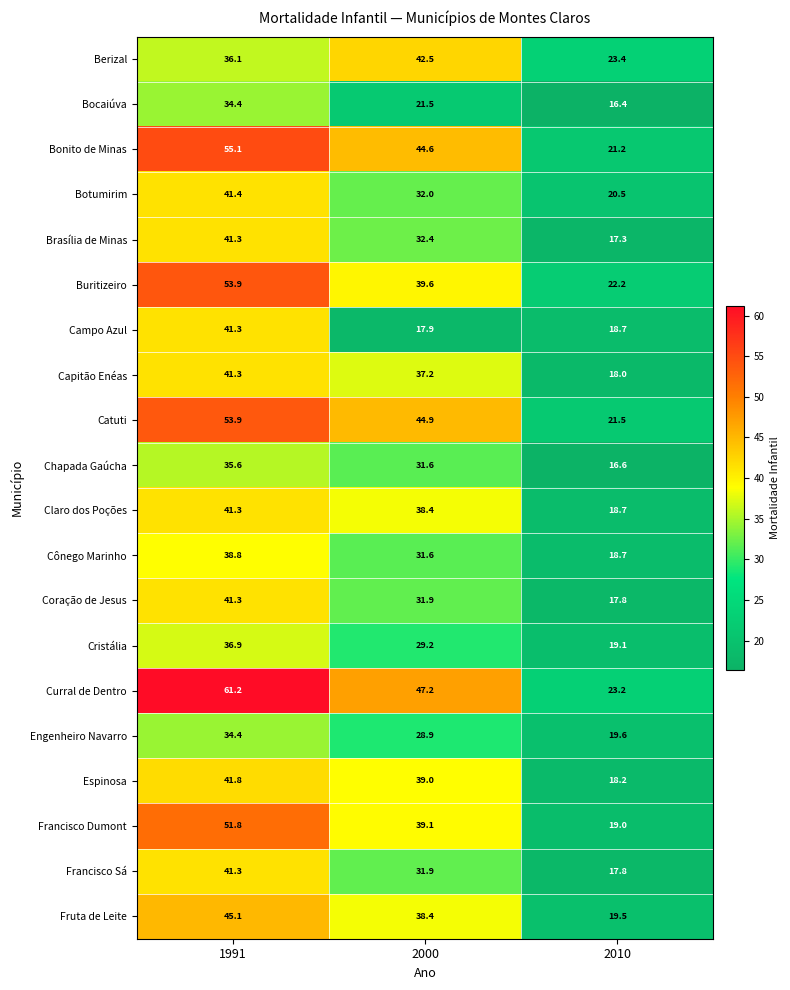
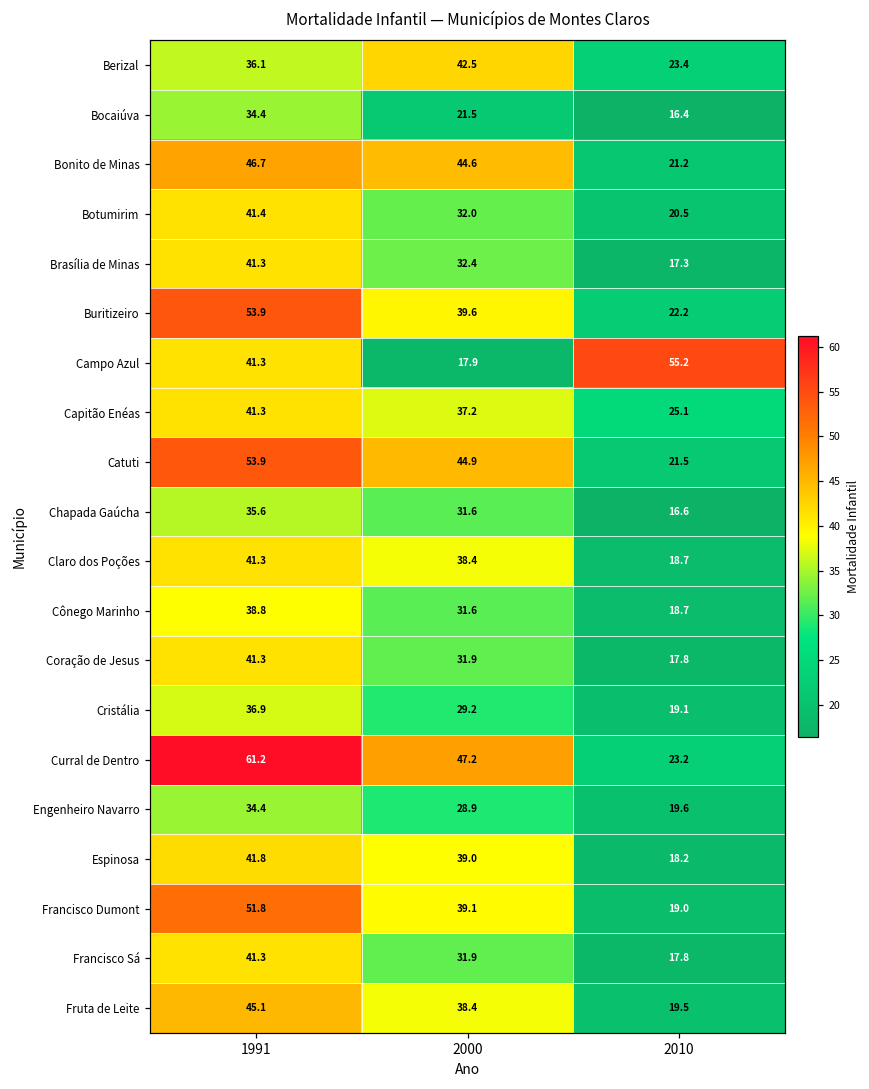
  {
    "Berizal": {
      "1991": 36.1,
      "2000": 42.5,
      "2010": 23.4
    },
    "Bocaiúva": {
      "1991": 34.4,
      "2000": 21.5,
      "2010": 16.4
    },
    "Bonito de Minas": {
-     "1991": 55.1,
+     "1991": 46.7,
      "2000": 44.6,
      "2010": 21.2
    },
    "Botumirim": {
      "1991": 41.4,
      "2000": 32.0,
      "2010": 20.5
    },
    "Brasília de Minas": {
      "1991": 41.3,
      "2000": 32.4,
      "2010": 17.3
    },
    "Buritizeiro": {
      "1991": 53.9,
      "2000": 39.6,
      "2010": 22.2
    },
    "Campo Azul": {
      "1991": 41.3,
      "2000": 17.9,
-     "2010": 18.7
+     "2010": 55.2
    },
    "Capitão Enéas": {
      "1991": 41.3,
      "2000": 37.2,
-     "2010": 18.0
+     "2010": 25.1
    },
    "Catuti": {
      "1991": 53.9,
      "2000": 44.9,
      "2010": 21.5
    },
    "Chapada Gaúcha": {
      "1991": 35.6,
      "2000": 31.6,
      "2010": 16.6
    },
    "Claro dos Poções": {
      "1991": 41.3,
      "2000": 38.4,
      "2010": 18.7
    },
    "Cônego Marinho": {
      "1991": 38.8,
      "2000": 31.6,
      "2010": 18.7
    },
    "Coração de Jesus": {
      "1991": 41.3,
      "2000": 31.9,
      "2010": 17.8
    },
    "Cristália": {
      "1991": 36.9,
      "2000": 29.2,
      "2010": 19.1
    },
    "Curral de Dentro": {
      "1991": 61.2,
      "2000": 47.2,
      "2010": 23.2
    },
    "Engenheiro Navarro": {
      "1991": 34.4,
      "2000": 28.9,
      "2010": 19.6
    },
    "Espinosa": {
      "1991": 41.8,
      "2000": 39.0,
      "2010": 18.2
    },
    "Francisco Dumont": {
      "1991": 51.8,
      "2000": 39.1,
      "2010": 19.0
    },
    "Francisco Sá": {
      "1991": 41.3,
      "2000": 31.9,
      "2010": 17.8
    },
    "Fruta de Leite": {
      "1991": 45.1,
      "2000": 38.4,
      "2010": 19.5
    }
  }
